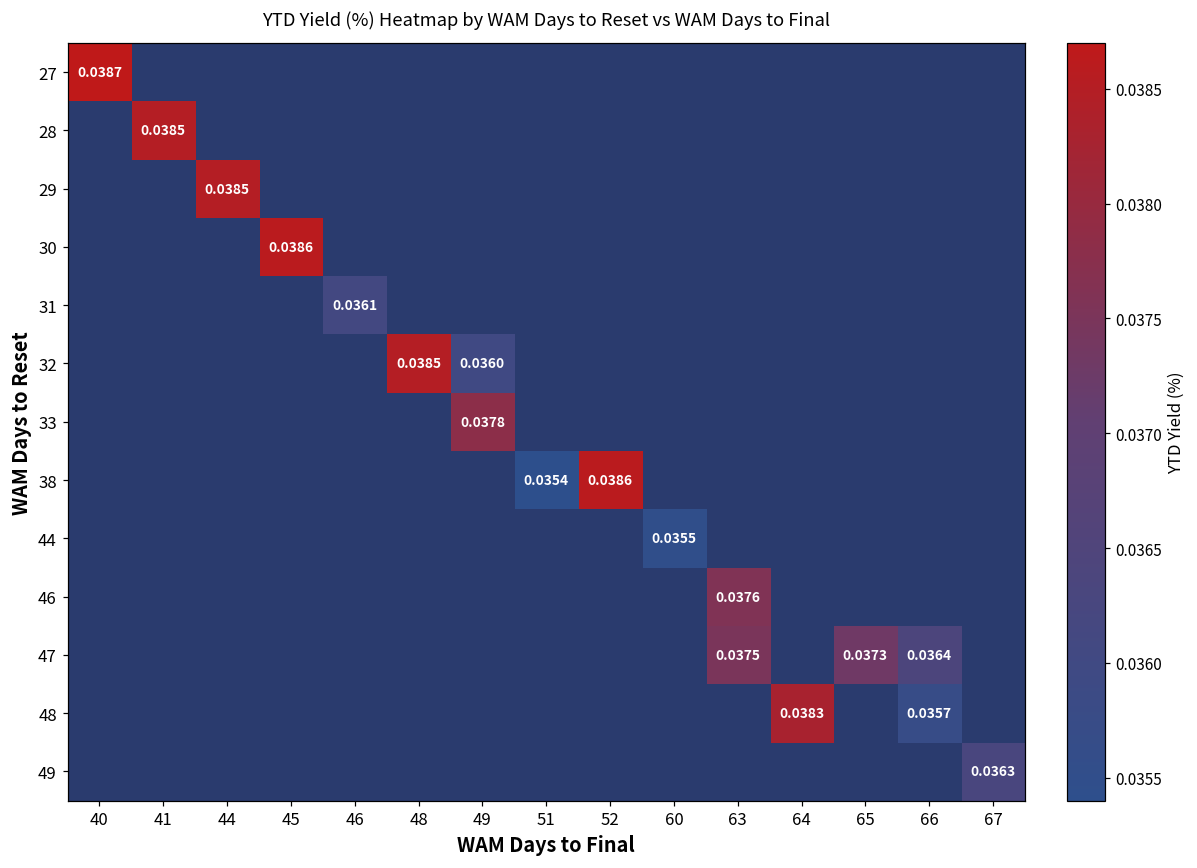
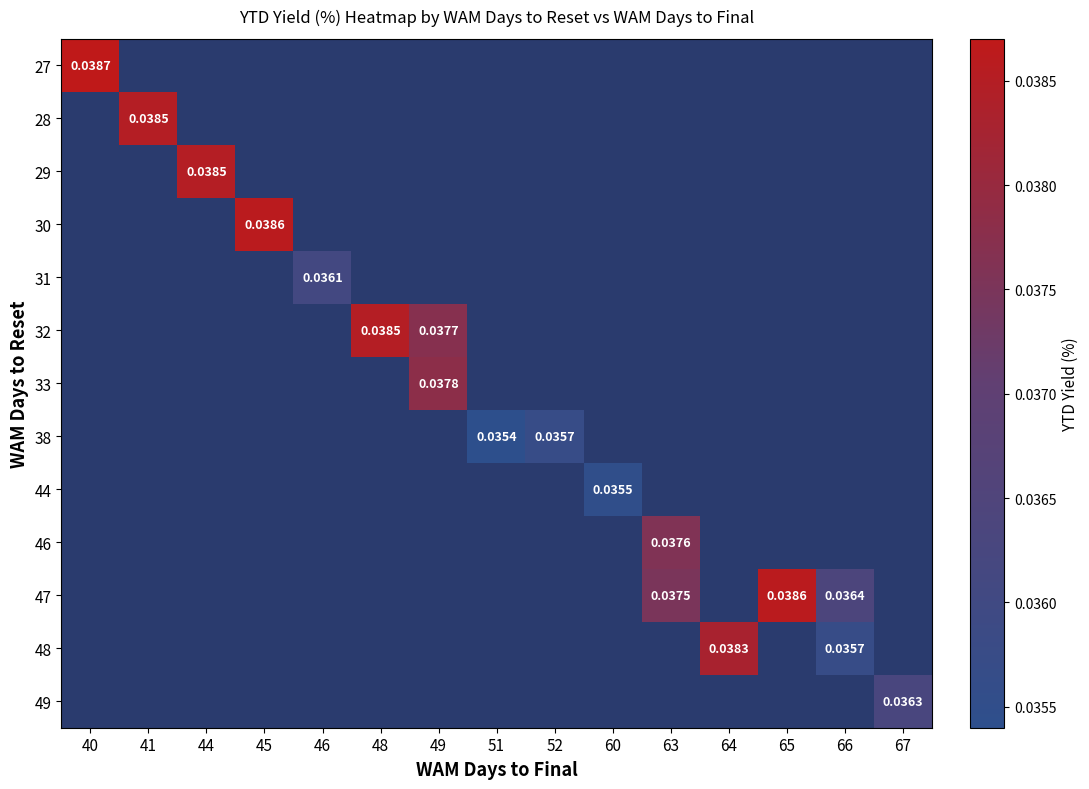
  {
    "27": {
      "40": 0.0387
    },
    "28": {
      "41": 0.0385
    },
    "29": {
      "44": 0.0385
    },
    "30": {
      "45": 0.0386
    },
    "31": {
      "46": 0.0361
    },
    "32": {
      "48": 0.0385,
-     "49": 0.0360
+     "49": 0.0377
    },
    "33": {
      "49": 0.0378
    },
    "38": {
      "51": 0.0354,
-     "52": 0.0386
+     "52": 0.0357
    },
    "44": {
      "60": 0.0355
    },
    "46": {
      "63": 0.0376
    },
    "47": {
      "63": 0.0375,
-     "65": 0.0373,
+     "65": 0.0386,
      "66": 0.0364
    },
    "48": {
      "64": 0.0383,
      "66": 0.0357
    },
    "49": {
      "67": 0.0363
    }
  }
